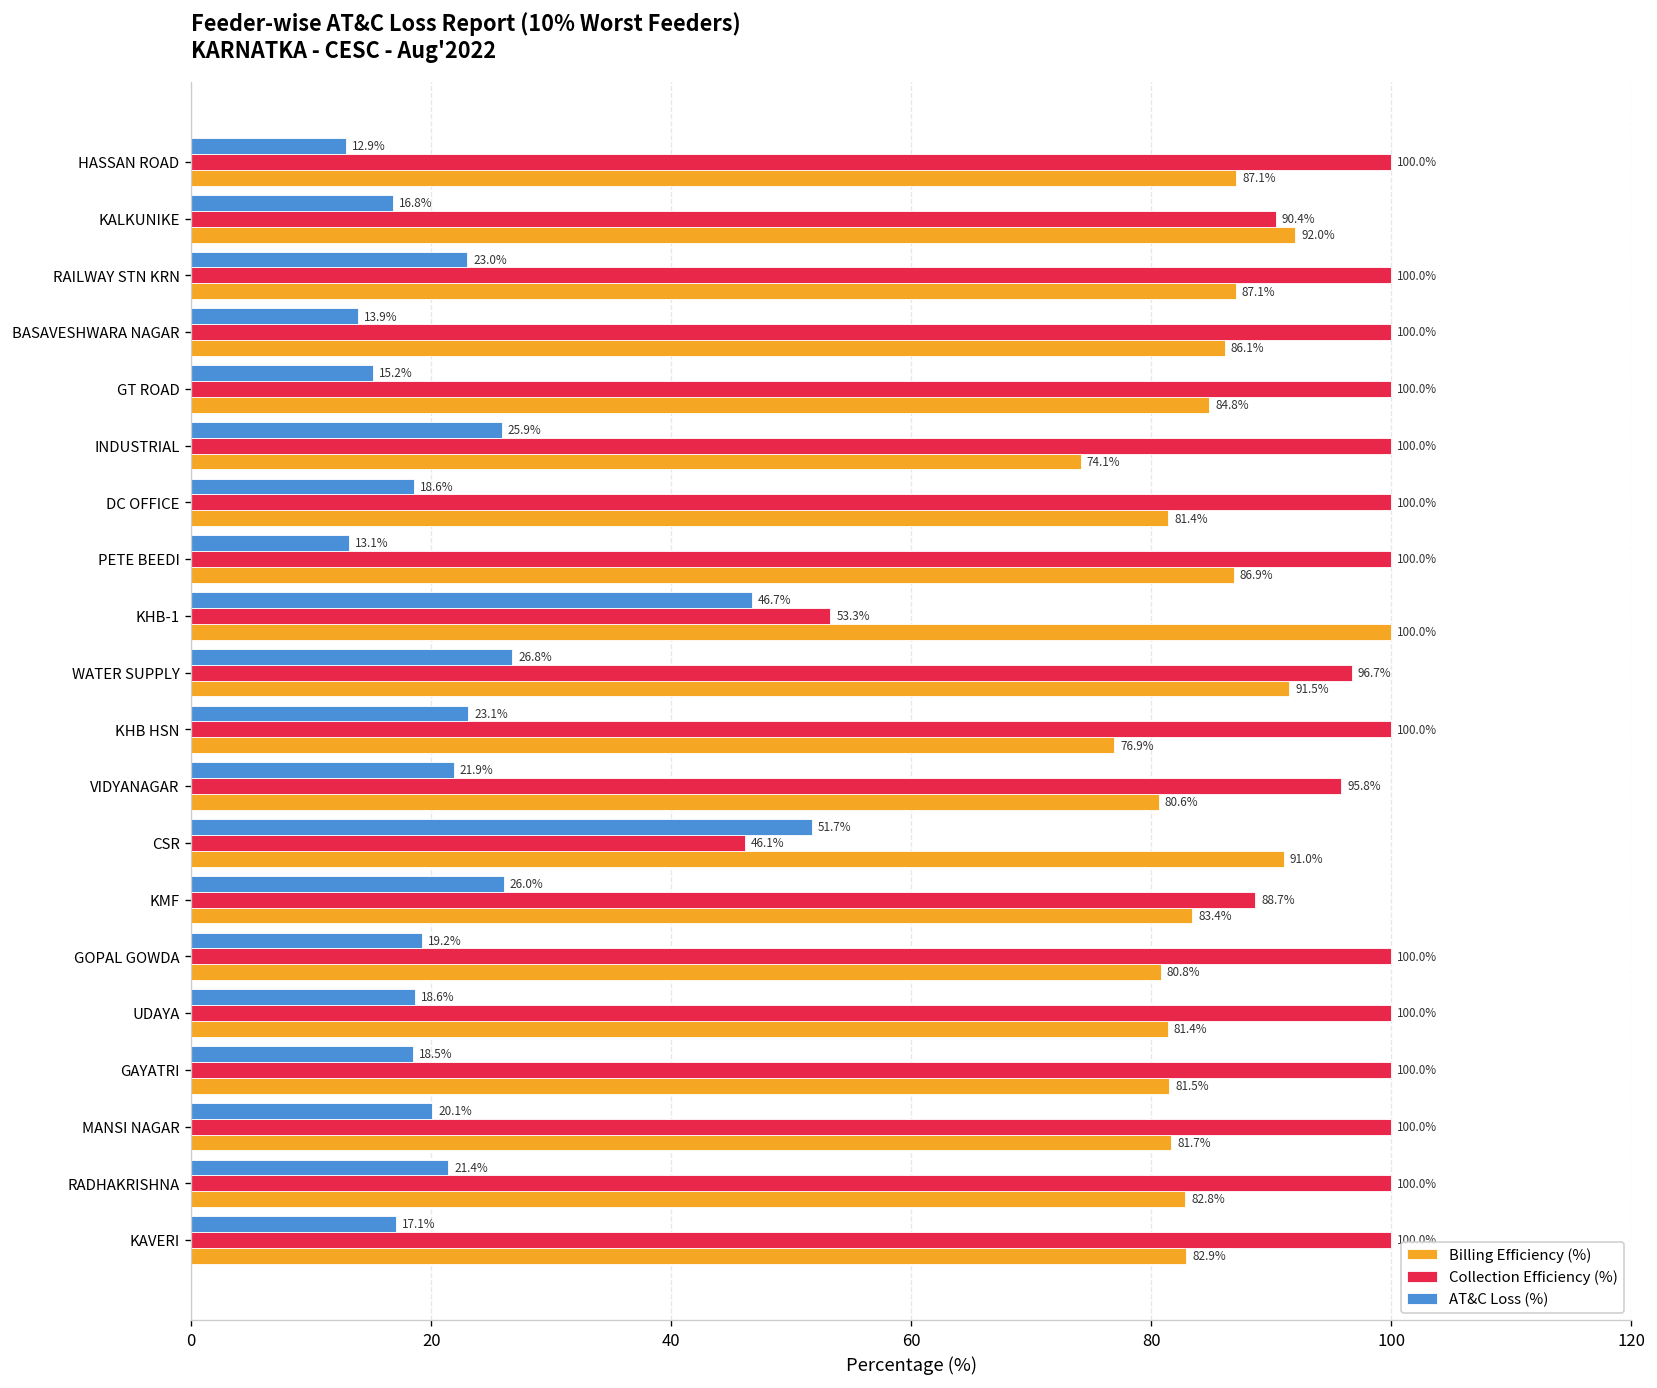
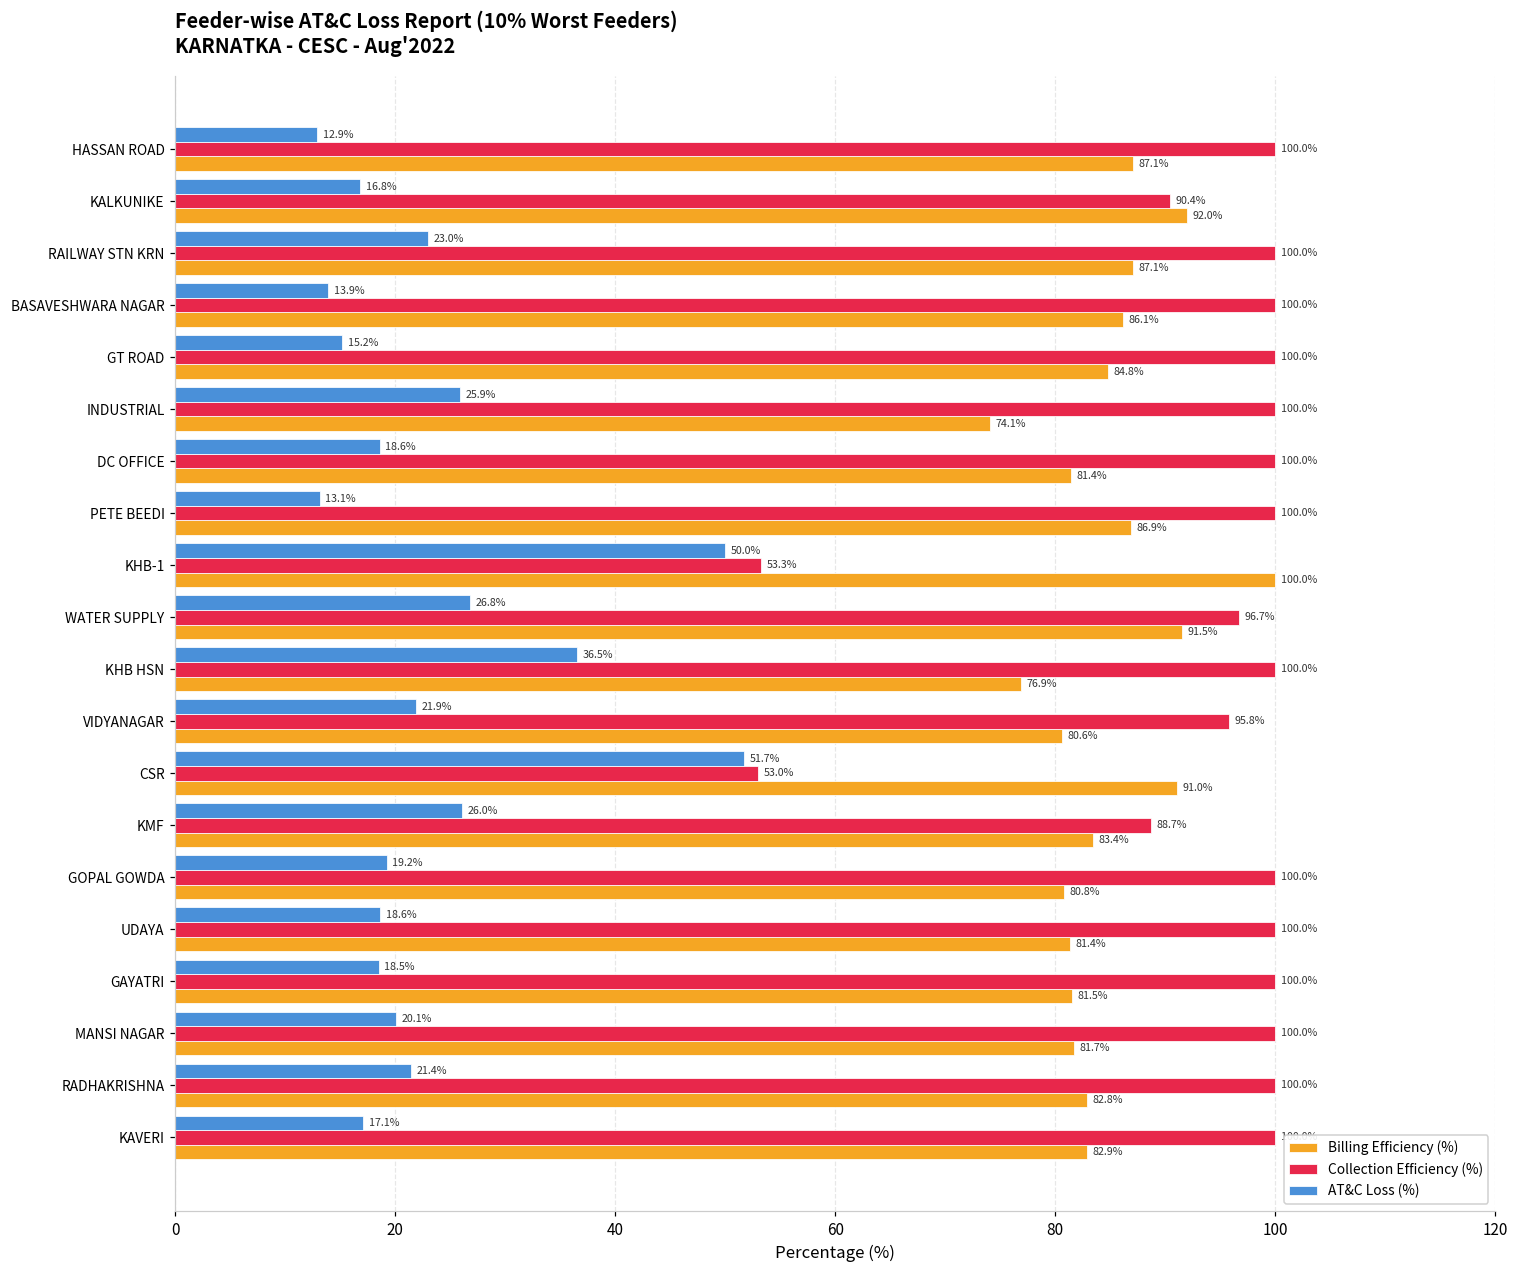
  {
    "Billing Efficiency (%)": {
      "HASSAN ROAD": "87.1%",
      "KALKUNIKE": "92.0%",
      "RAILWAY STN KRN": "87.1%",
      "BASAVESHWARA NAGAR": "86.1%",
      "GT ROAD": "84.8%",
      "INDUSTRIAL": "74.1%",
      "DC OFFICE": "81.4%",
      "PETE BEEDI": "86.9%",
      "KHB-1": "100.0%",
      "WATER SUPPLY": "91.5%",
      "KHB HSN": "76.9%",
      "VIDYANAGAR": "80.6%",
      "CSR": "91.0%",
      "KMF": "83.4%",
      "GOPAL GOWDA": "80.8%",
      "UDAYA": "81.4%",
      "GAYATRI": "81.5%",
      "MANSI NAGAR": "81.7%",
      "RADHAKRISHNA": "82.8%",
      "KAVERI": "82.9%"
    },
    "Collection Efficiency (%)": {
      "HASSAN ROAD": "100.0%",
      "KALKUNIKE": "90.4%",
      "RAILWAY STN KRN": "100.0%",
      "BASAVESHWARA NAGAR": "100.0%",
      "GT ROAD": "100.0%",
      "INDUSTRIAL": "100.0%",
      "DC OFFICE": "100.0%",
      "PETE BEEDI": "100.0%",
      "KHB-1": "53.3%",
      "WATER SUPPLY": "96.7%",
      "KHB HSN": "100.0%",
      "VIDYANAGAR": "95.8%",
-     "CSR": "46.1%",
+     "CSR": "53.0%",
      "KMF": "88.7%",
      "GOPAL GOWDA": "100.0%",
      "UDAYA": "100.0%",
      "GAYATRI": "100.0%",
      "MANSI NAGAR": "100.0%",
      "RADHAKRISHNA": "100.0%"
    },
    "AT&C Loss (%)": {
      "HASSAN ROAD": "12.9%",
      "KALKUNIKE": "16.8%",
      "RAILWAY STN KRN": "23.0%",
      "BASAVESHWARA NAGAR": "13.9%",
      "GT ROAD": "15.2%",
      "INDUSTRIAL": "25.9%",
      "DC OFFICE": "18.6%",
      "PETE BEEDI": "13.1%",
-     "KHB-1": "46.7%",
+     "KHB-1": "50.0%",
      "WATER SUPPLY": "26.8%",
-     "KHB HSN": "23.1%",
+     "KHB HSN": "36.5%",
      "VIDYANAGAR": "21.9%",
      "CSR": "51.7%",
      "KMF": "26.0%",
      "GOPAL GOWDA": "19.2%",
      "UDAYA": "18.6%",
      "GAYATRI": "18.5%",
      "MANSI NAGAR": "20.1%",
      "RADHAKRISHNA": "21.4%",
      "KAVERI": "17.1%"
    }
  }
